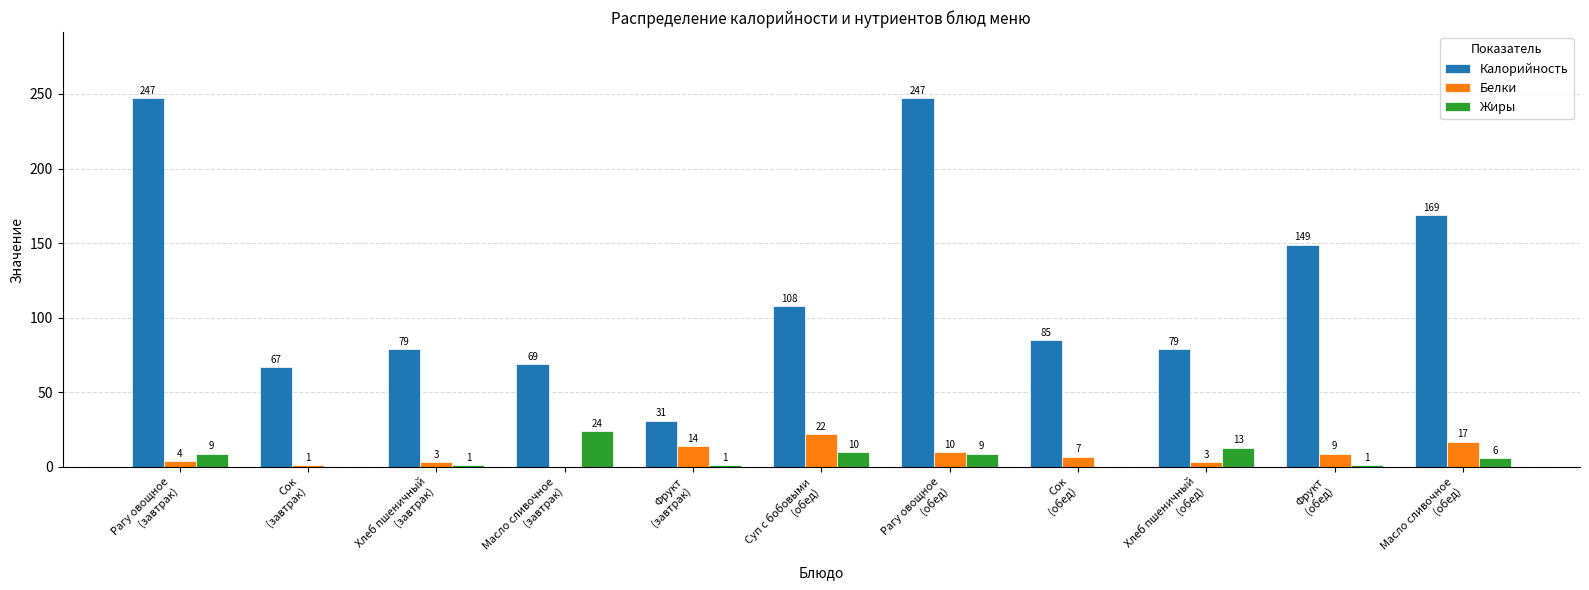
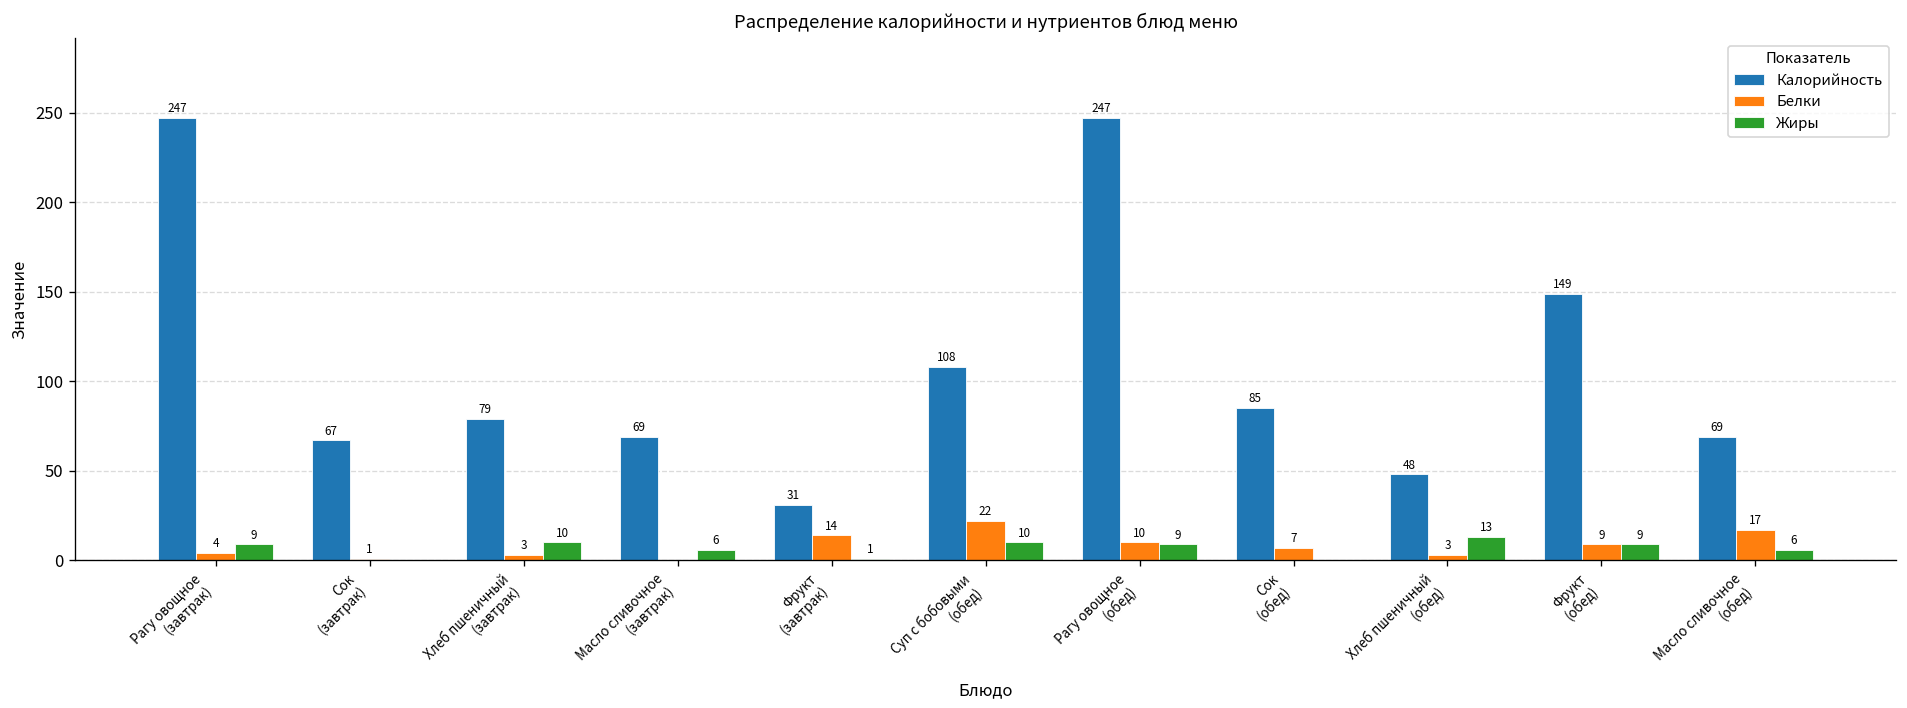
  {
    "Калорийность": {
      "Рагу овощное (завтрак)": 247,
      "Сок (завтрак)": 67,
      "Хлеб пшеничный (завтрак)": 79,
      "Масло сливочное (завтрак)": 69,
      "Фрукт (завтрак)": 31,
      "Суп с бобовыми (обед)": 108,
      "Рагу овощное (обед)": 247,
      "Сок (обед)": 85,
-     "Хлеб пшеничный (обед)": 79,
+     "Хлеб пшеничный (обед)": 48,
      "Фрукт (обед)": 149,
-     "Масло сливочное (обед)": 169
+     "Масло сливочное (обед)": 69
    },
    "Белки": {
      "Рагу овощное (завтрак)": 4,
      "Сок (завтрак)": 1,
      "Хлеб пшеничный (завтрак)": 3,
      "Фрукт (завтрак)": 14,
      "Суп с бобовыми (обед)": 22,
      "Рагу овощное (обед)": 10,
      "Сок (обед)": 7,
      "Хлеб пшеничный (обед)": 3,
      "Фрукт (обед)": 9,
      "Масло сливочное (обед)": 17
    },
    "Жиры": {
      "Рагу овощное (завтрак)": 9,
-     "Хлеб пшеничный (завтрак)": 1,
-     "Масло сливочное (завтрак)": 24,
+     "Хлеб пшеничный (завтрак)": 10,
+     "Масло сливочное (завтрак)": 6,
      "Фрукт (завтрак)": 1,
      "Суп с бобовыми (обед)": 10,
      "Рагу овощное (обед)": 9,
      "Хлеб пшеничный (обед)": 13,
-     "Фрукт (обед)": 1,
+     "Фрукт (обед)": 9,
      "Масло сливочное (обед)": 6
    }
  }
